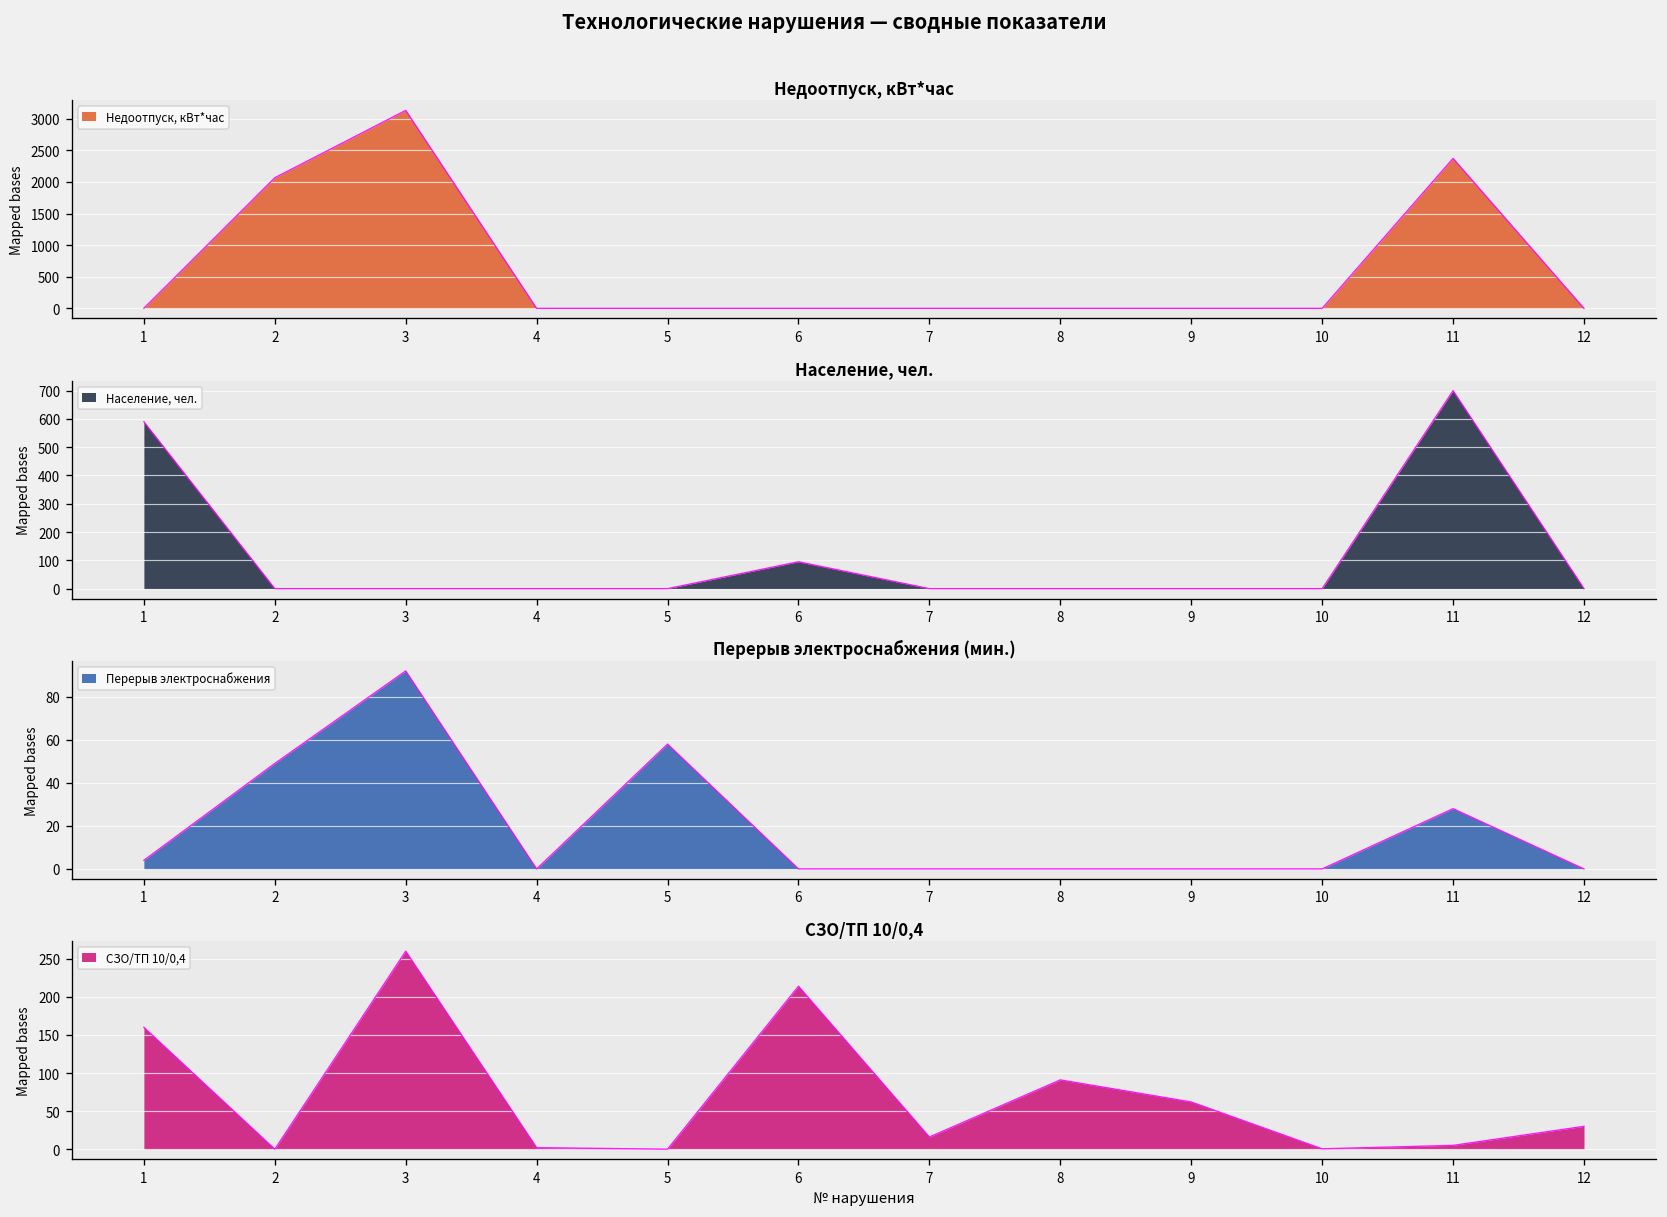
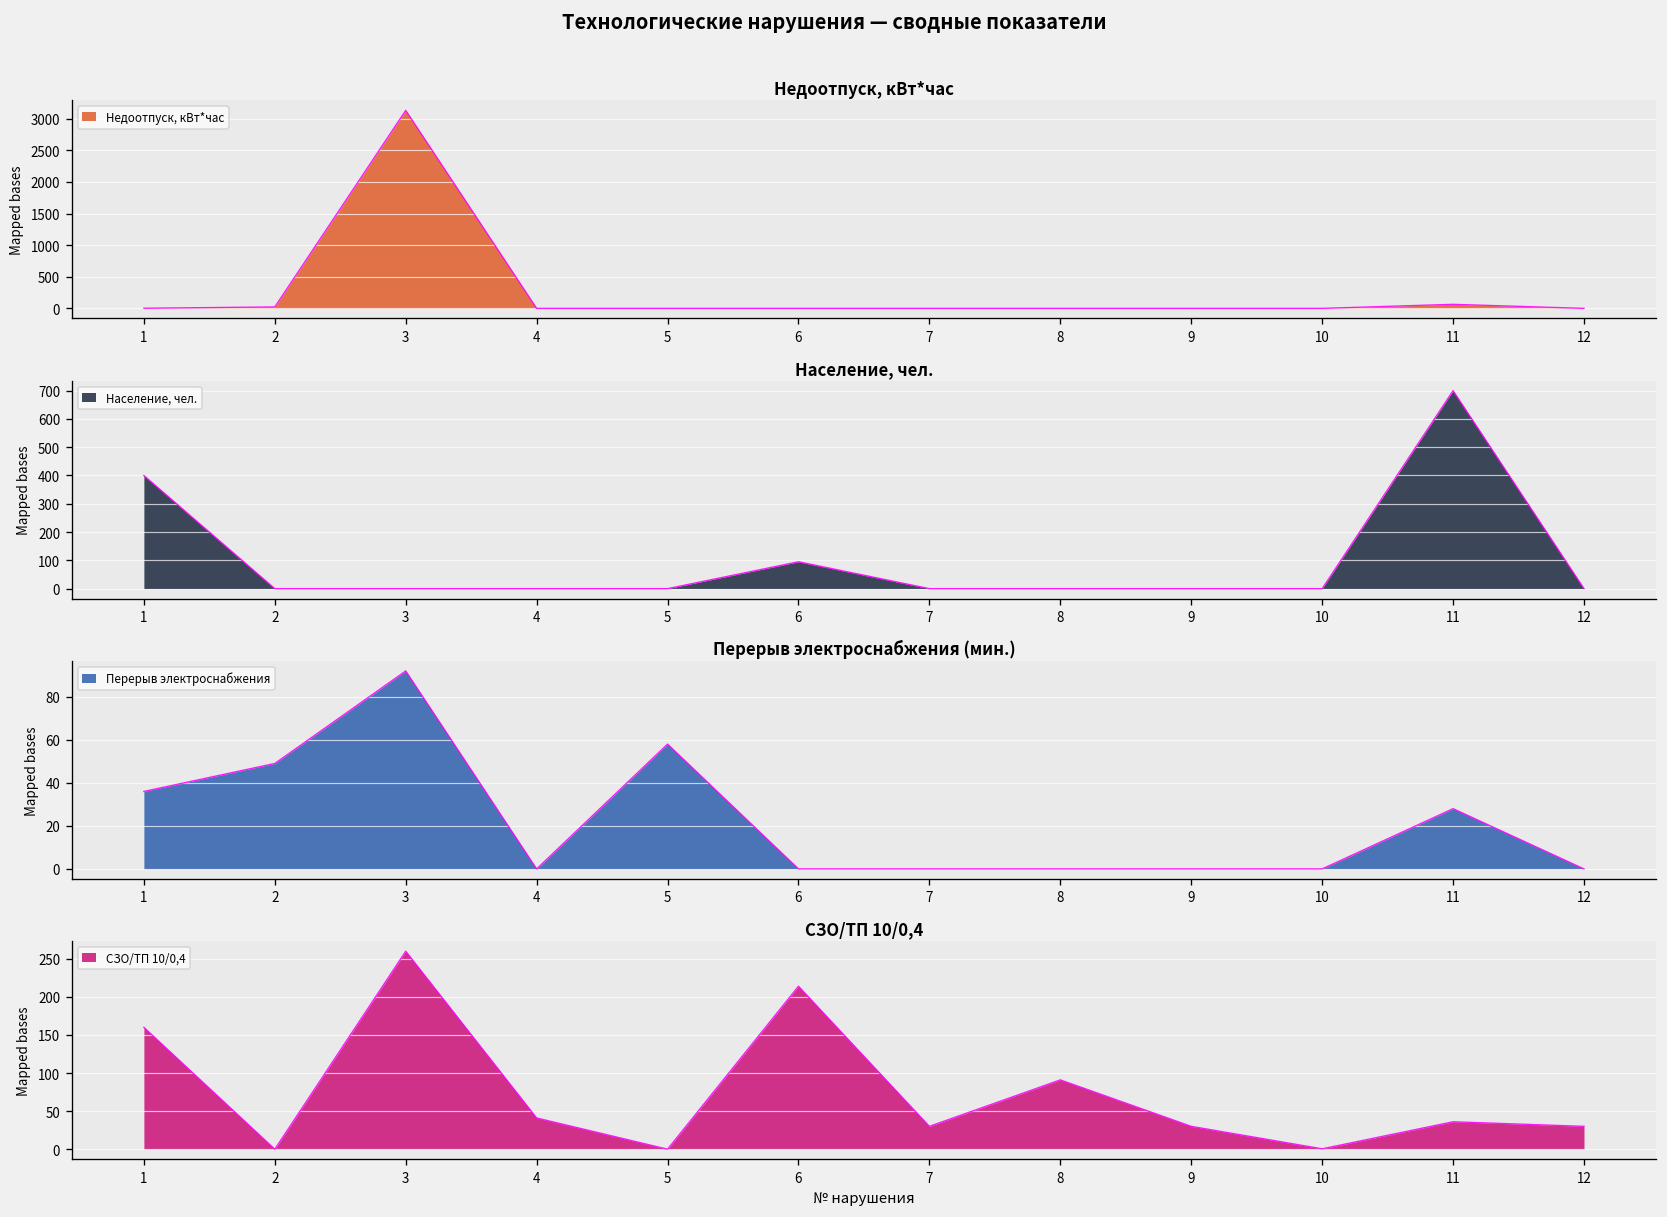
  {
    "Недоотпуск, кВт*час": {
      "1": 0,
-     "2": 2100,
+     "2": 0,
      "3": 3100,
      "4": 0,
      "5": 0,
      "6": 0,
      "7": 0,
      "8": 0,
      "9": 0,
      "10": 0,
-     "11": 2400,
+     "11": 100,
      "12": 0
    },
    "Население, чел.": {
-     "1": 590,
+     "1": 400,
      "2": 0,
      "3": 0,
      "4": 0,
      "5": 0,
      "6": 100,
      "7": 0,
      "8": 0,
      "9": 0,
      "10": 0,
      "11": 700,
      "12": 0
    },
    "Перерыв электроснабжения (мин.)": {
-     "1": 4,
+     "1": 36,
      "2": 49,
      "3": 92,
      "4": 0,
      "5": 58,
      "6": 0,
      "7": 0,
      "8": 0,
      "9": 0,
      "10": 0,
      "11": 28,
      "12": 0
    },
    "СЗО/ТП 10/0,4": {
      "1": 160,
      "2": 0,
      "3": 260,
-     "4": 0,
+     "4": 40,
      "5": 0,
      "6": 210,
-     "7": 20,
+     "7": 30,
      "8": 90,
-     "9": 60,
+     "9": 30,
      "10": 0,
-     "11": 10,
+     "11": 40,
      "12": 30
    }
  }
